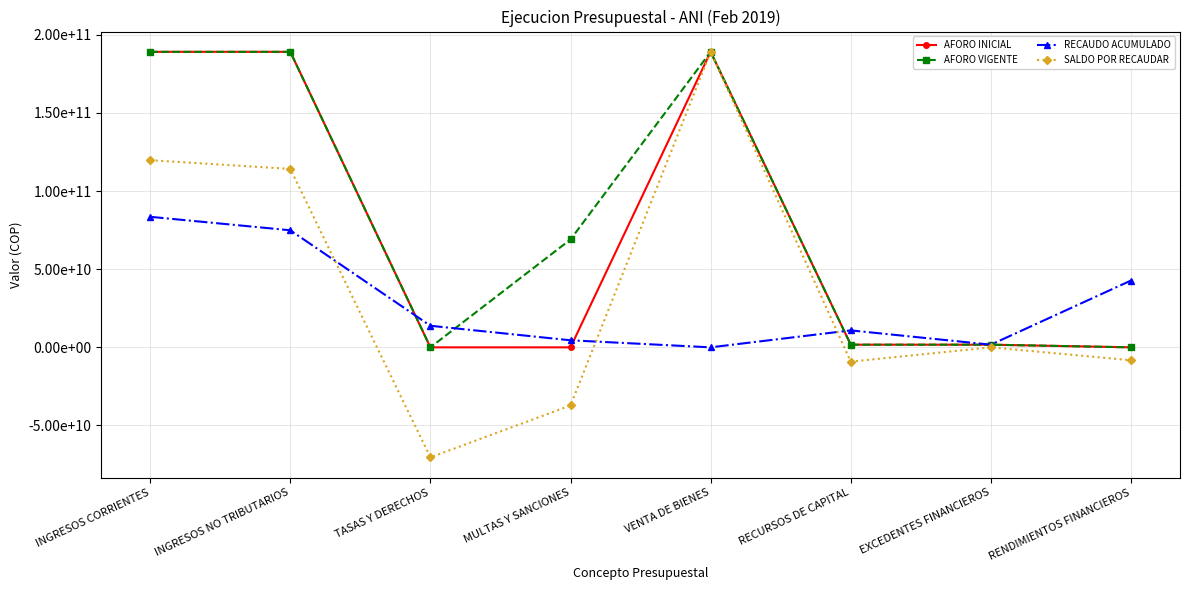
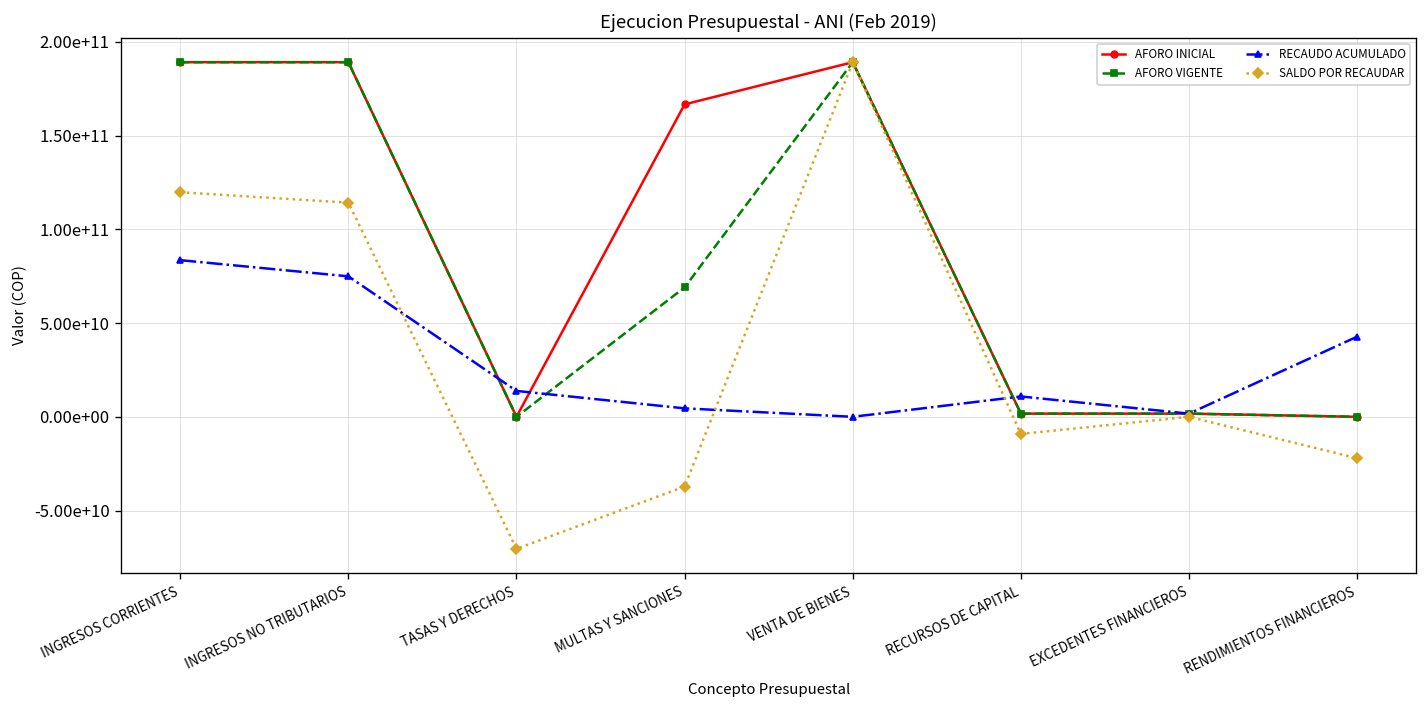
  {
    "AFORO INICIAL": {
-     "MULTAS Y SANCIONES": 0
+     "MULTAS Y SANCIONES": 167000000000
    },
    "AFORO VIGENTE": {
      "MULTAS Y SANCIONES": 69000000000
    },
    "RECAUDO ACUMULADO": {
      "INGRESOS CORRIENTES": 84000000000,
      "INGRESOS NO TRIBUTARIOS": 75000000000,
      "TASAS Y DERECHOS": 14000000000,
      "MULTAS Y SANCIONES": 5000000000,
      "VENTA DE BIENES": 0,
      "RECURSOS DE CAPITAL": 11000000000,
      "RENDIMIENTOS FINANCIEROS": 43000000000
    },
    "SALDO POR RECAUDAR": {
      "INGRESOS CORRIENTES": 120000000000,
      "INGRESOS NO TRIBUTARIOS": 114000000000,
      "TASAS Y DERECHOS": -70000000000,
      "MULTAS Y SANCIONES": -37000000000,
      "RECURSOS DE CAPITAL": -9000000000,
      "EXCEDENTES FINANCIEROS": 0,
-     "RENDIMIENTOS FINANCIEROS": -8000000000
+     "RENDIMIENTOS FINANCIEROS": -22000000000
    }
  }
